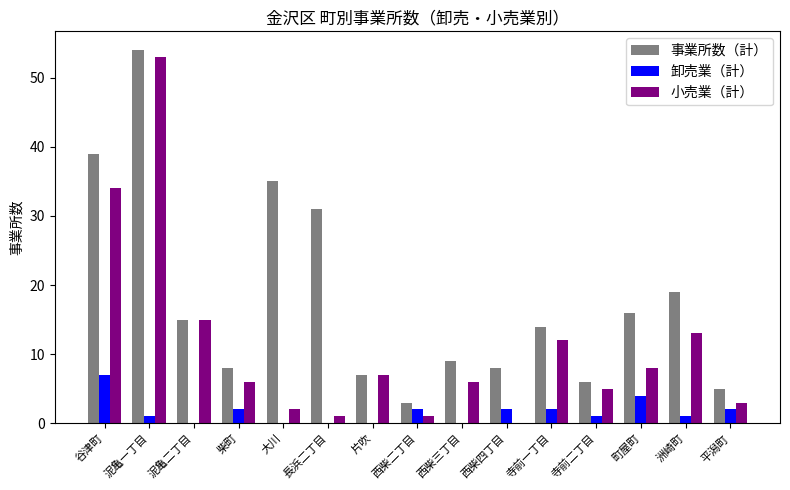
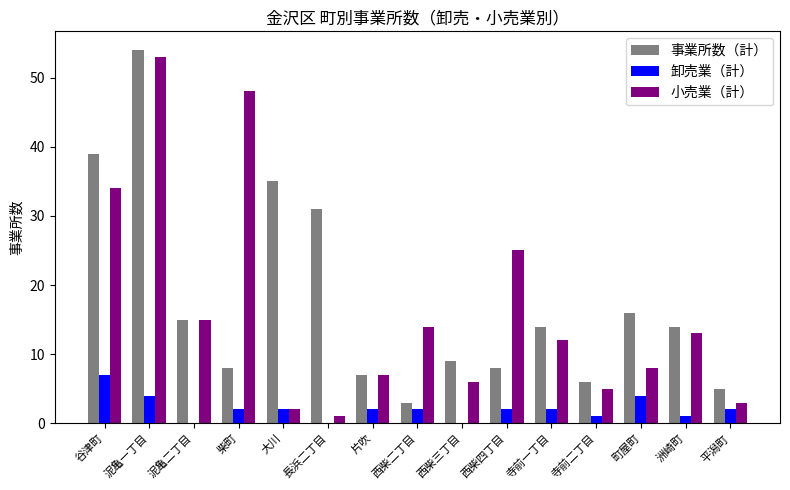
  {
    "事業所数（計）": {
      "谷津町": 39,
      "泥亀一丁目": 54,
      "泥亀二丁目": 15,
      "柴町": 8,
      "大川": 35,
      "長浜二丁目": 31,
      "片吹": 7,
      "西柴二丁目": 3,
      "西柴三丁目": 9,
      "西柴四丁目": 8,
      "寺前一丁目": 14,
      "寺前二丁目": 6,
      "町屋町": 16,
-     "洲崎町": 19,
+     "洲崎町": 14,
      "平潟町": 5
    },
    "卸売業（計）": {
      "谷津町": 7,
-     "泥亀一丁目": 1,
+     "泥亀一丁目": 4,
      "泥亀二丁目": 0,
      "柴町": 2,
-     "大川": 0,
+     "大川": 2,
      "長浜二丁目": 0,
-     "片吹": 0,
+     "片吹": 2,
      "西柴二丁目": 2,
      "西柴三丁目": 0,
      "西柴四丁目": 2,
      "寺前一丁目": 2,
      "寺前二丁目": 1,
      "町屋町": 4,
      "洲崎町": 1,
      "平潟町": 2
    },
    "小売業（計）": {
      "谷津町": 34,
      "泥亀一丁目": 53,
      "泥亀二丁目": 15,
-     "柴町": 6,
+     "柴町": 48,
      "大川": 2,
      "長浜二丁目": 1,
      "片吹": 7,
-     "西柴二丁目": 1,
+     "西柴二丁目": 14,
      "西柴三丁目": 6,
-     "西柴四丁目": 0,
+     "西柴四丁目": 25,
      "寺前一丁目": 12,
      "寺前二丁目": 5,
      "町屋町": 8,
      "洲崎町": 13,
      "平潟町": 3
    }
  }
